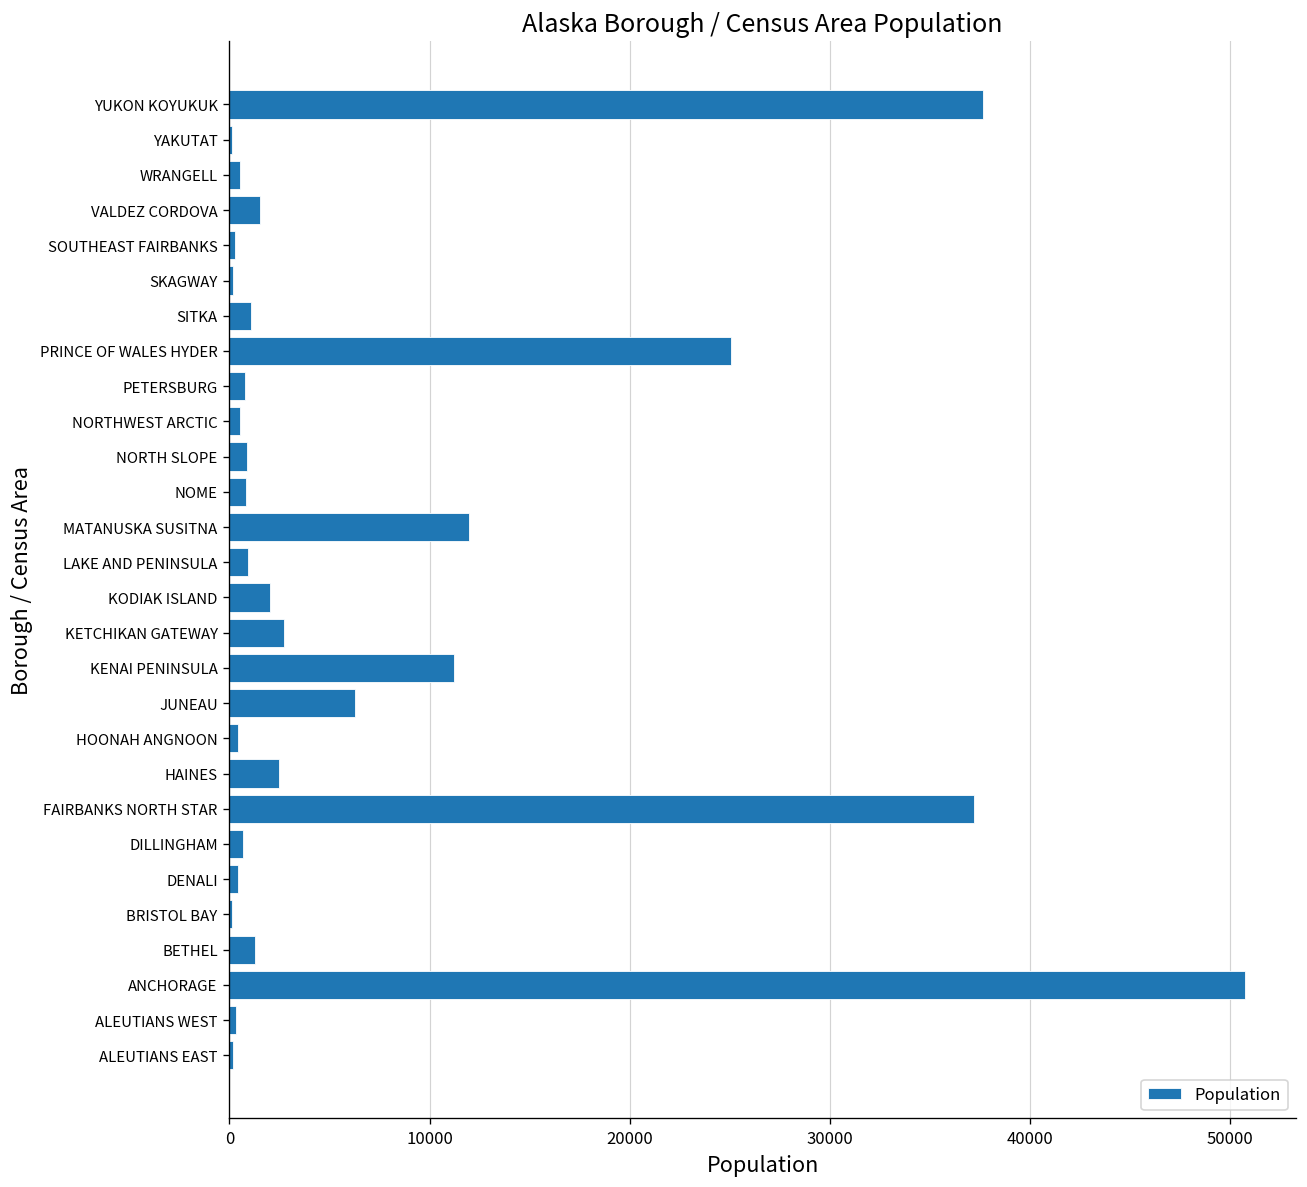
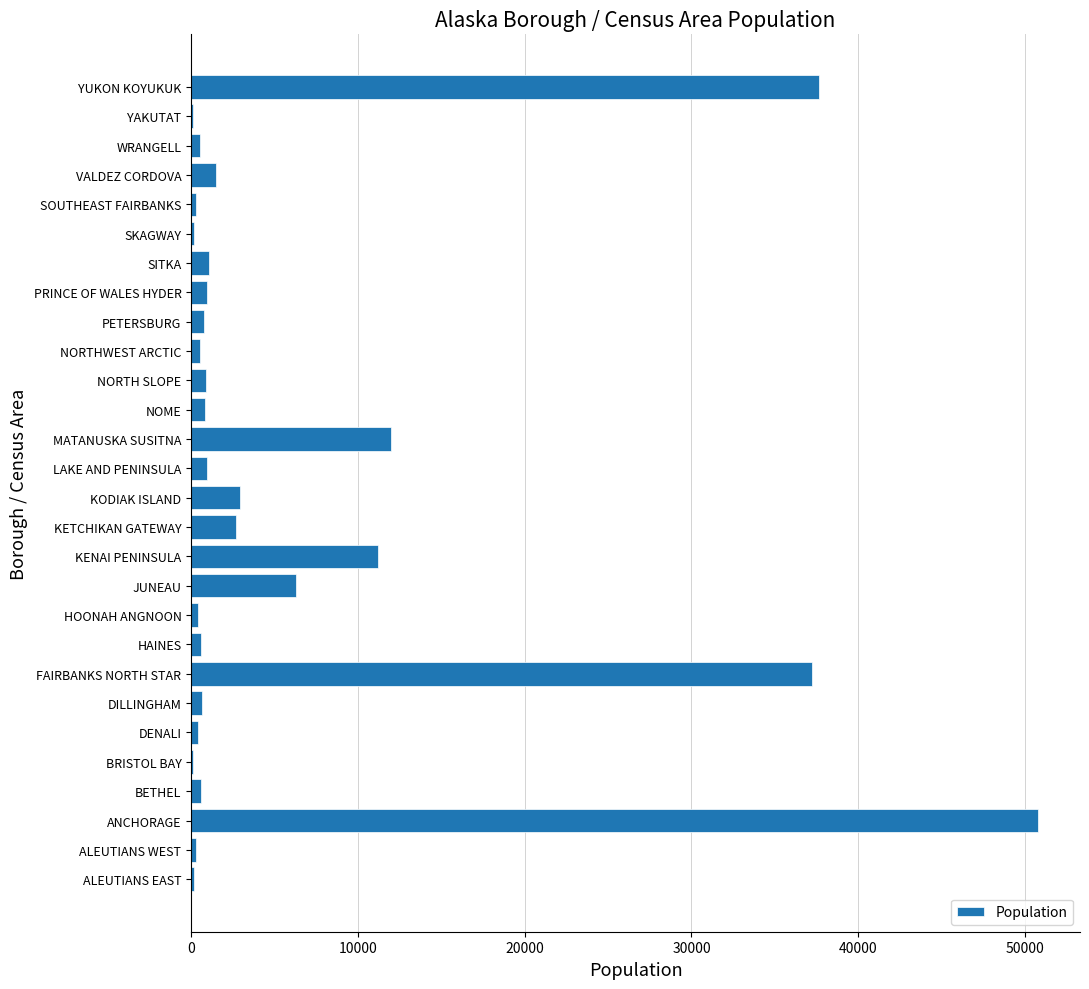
  {
    "YUKON KOYUKUK": 37600,
    "WRANGELL": 500,
    "VALDEZ CORDOVA": 1500,
    "SOUTHEAST FAIRBANKS": 300,
    "SKAGWAY": 200,
    "SITKA": 1100,
-   "PRINCE OF WALES HYDER": 25100,
+   "PRINCE OF WALES HYDER": 1000,
    "PETERSBURG": 800,
    "NORTHWEST ARCTIC": 500,
    "NORTH SLOPE": 900,
    "NOME": 800,
    "MATANUSKA SUSITNA": 12000,
    "LAKE AND PENINSULA": 900,
-   "KODIAK ISLAND": 2000,
+   "KODIAK ISLAND": 2900,
    "KETCHIKAN GATEWAY": 2700,
    "KENAI PENINSULA": 11200,
    "JUNEAU": 6300,
    "HOONAH ANGNOON": 400,
-   "HAINES": 2500,
+   "HAINES": 600,
    "FAIRBANKS NORTH STAR": 37200,
    "DILLINGHAM": 700,
    "DENALI": 400,
-   "BETHEL": 1300,
+   "BETHEL": 600,
    "ANCHORAGE": 50800,
    "ALEUTIANS WEST": 300,
    "ALEUTIANS EAST": 200
  }
